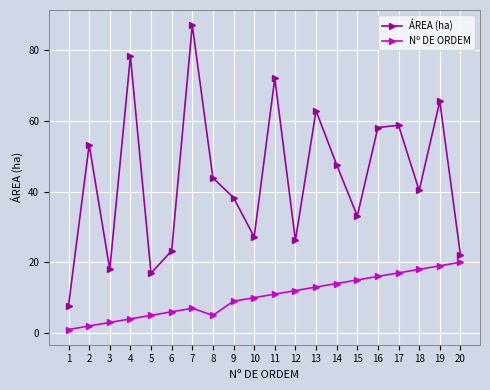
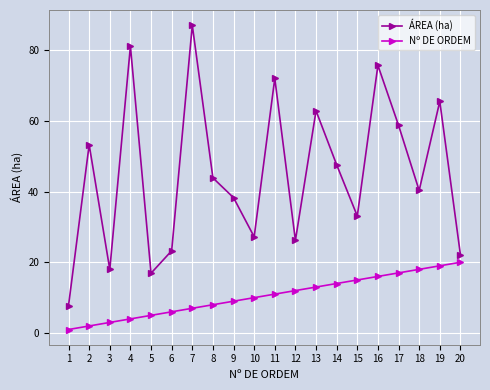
  {
    "ÁREA (ha)": {
      "1": 8,
      "2": 53,
      "3": 18,
-     "4": 78,
+     "4": 81,
      "5": 17,
      "6": 23,
      "7": 87,
      "8": 44,
      "9": 38,
      "10": 27,
      "11": 72,
      "12": 26,
      "13": 63,
      "14": 48,
      "15": 33,
-     "16": 58,
+     "16": 76,
      "17": 59,
      "18": 40,
      "19": 65,
      "20": 22
    },
    "Nº DE ORDEM": {
      "1": 1,
      "2": 2,
      "3": 3,
      "4": 4,
      "5": 5,
      "6": 6,
      "7": 7,
-     "8": 5,
+     "8": 8,
      "9": 9,
      "10": 10,
      "11": 11,
      "12": 12,
      "13": 13,
      "14": 14,
      "15": 15,
      "16": 16,
      "17": 17,
      "18": 18,
      "19": 19,
      "20": 20
    }
  }
